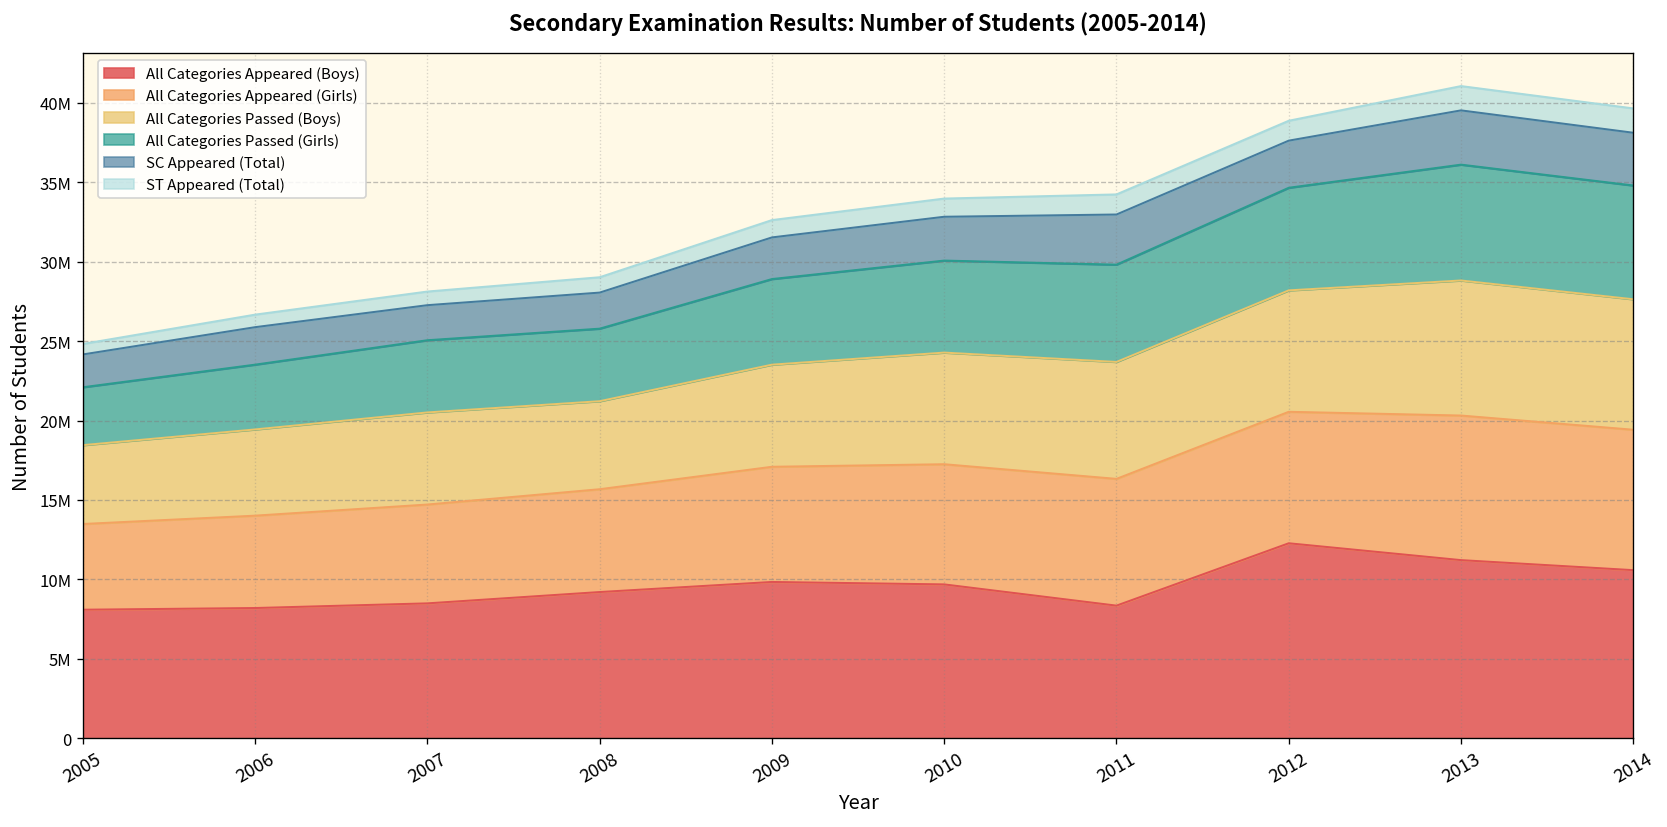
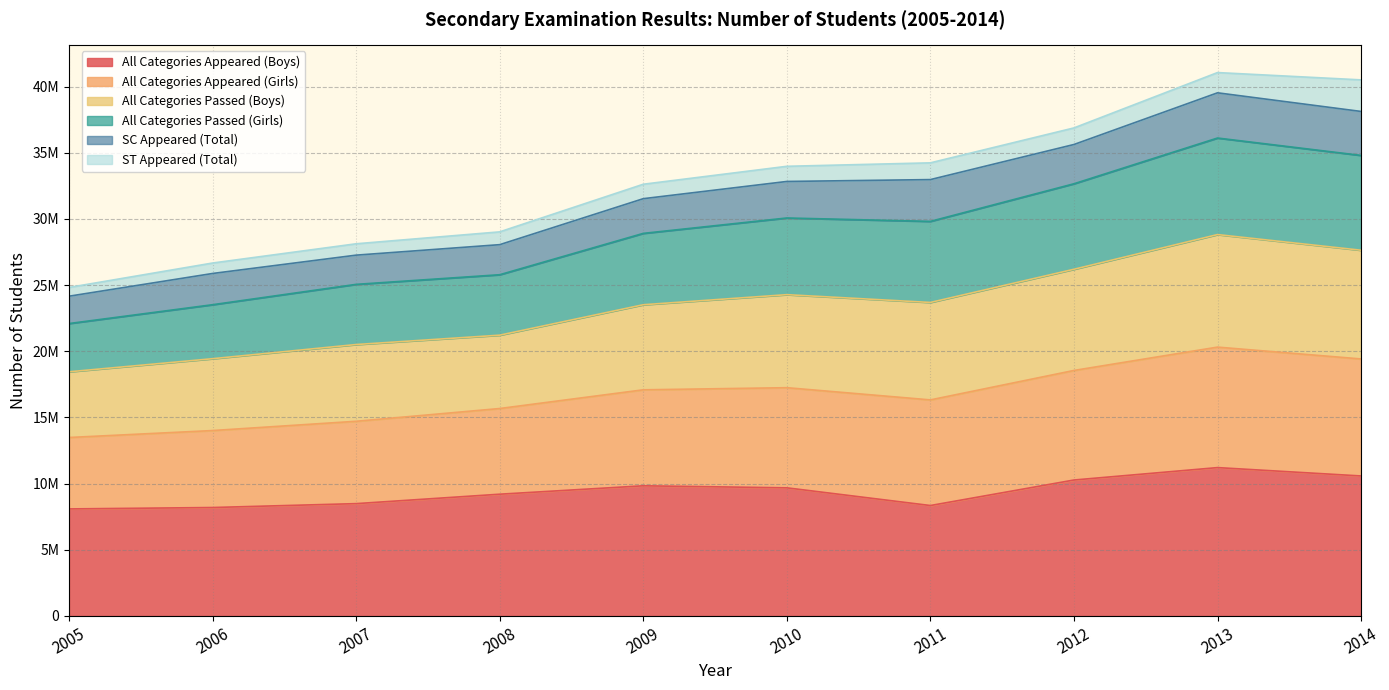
  {
    "All Categories Appeared (Boys)": {
      "2005": 8100000,
      "2006": 8200000,
      "2007": 8500000,
      "2008": 9200000,
      "2009": 9800000,
      "2010": 9700000,
      "2011": 8300000,
-     "2012": 12300000,
+     "2012": 10300000,
      "2013": 11200000,
      "2014": 10600000
    },
    "ST Appeared (Total)": {
      "2005": 700000,
      "2006": 800000,
      "2007": 900000,
      "2008": 1000000,
      "2009": 1100000,
      "2010": 1100000,
      "2011": 1300000,
      "2012": 1300000,
      "2013": 1500000,
-     "2014": 1500000
+     "2014": 2400000
    }
  }
